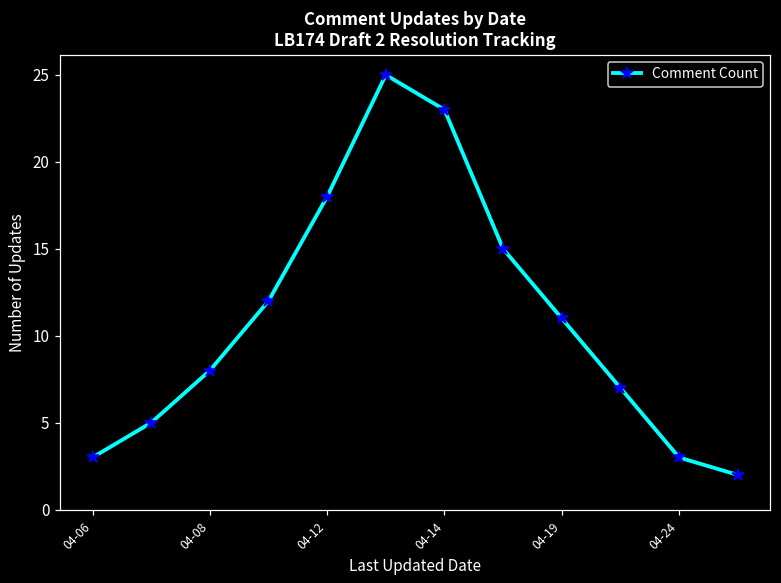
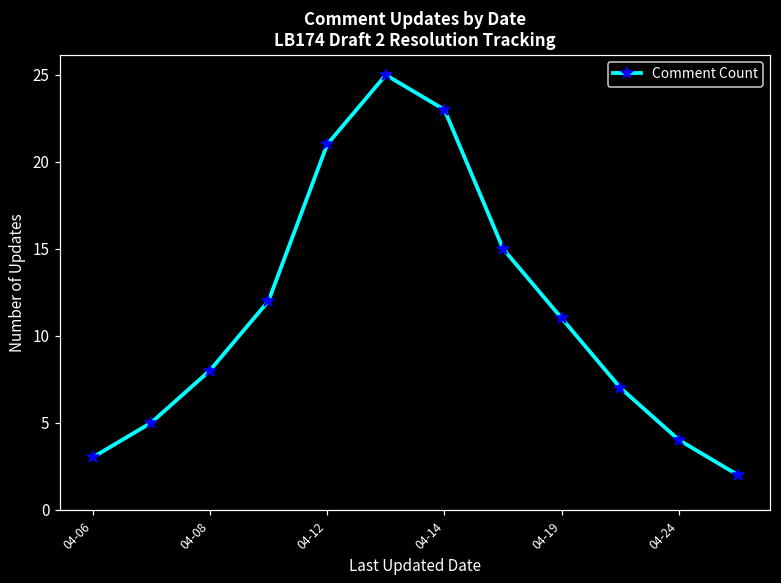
  {
    "04-06": 3,
    "04-08": 8,
-   "04-12": 18,
+   "04-12": 21,
    "04-14": 23,
    "04-19": 11,
-   "04-24": 3
+   "04-24": 4
  }
